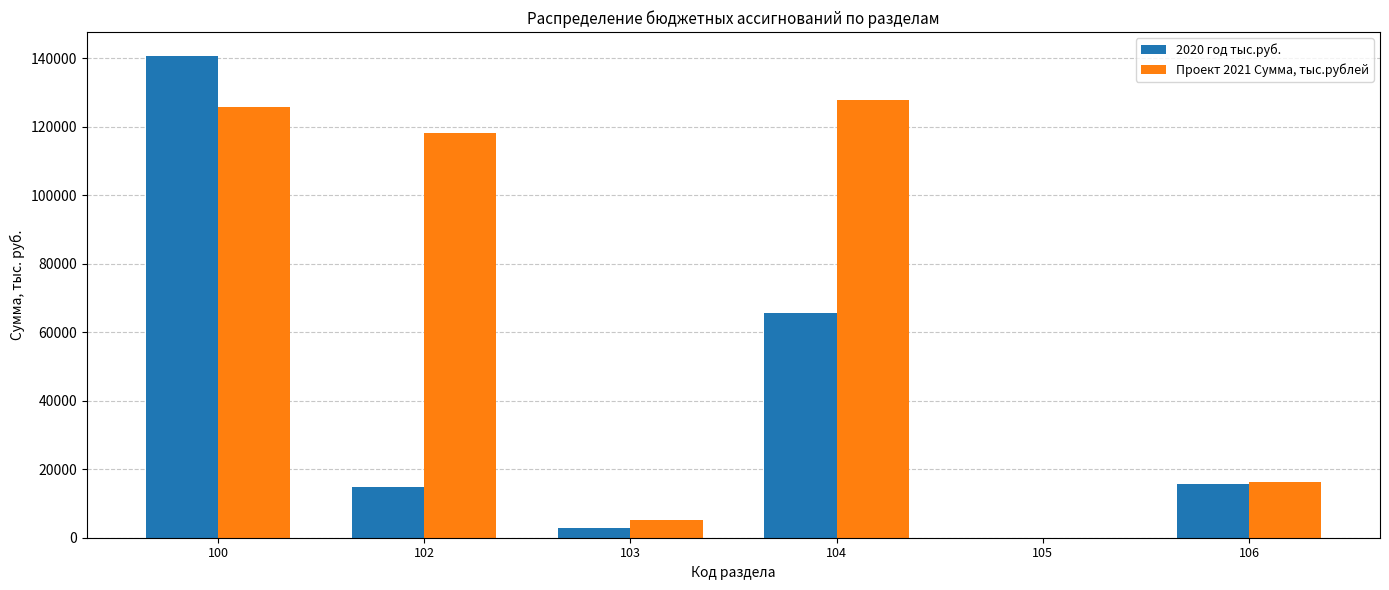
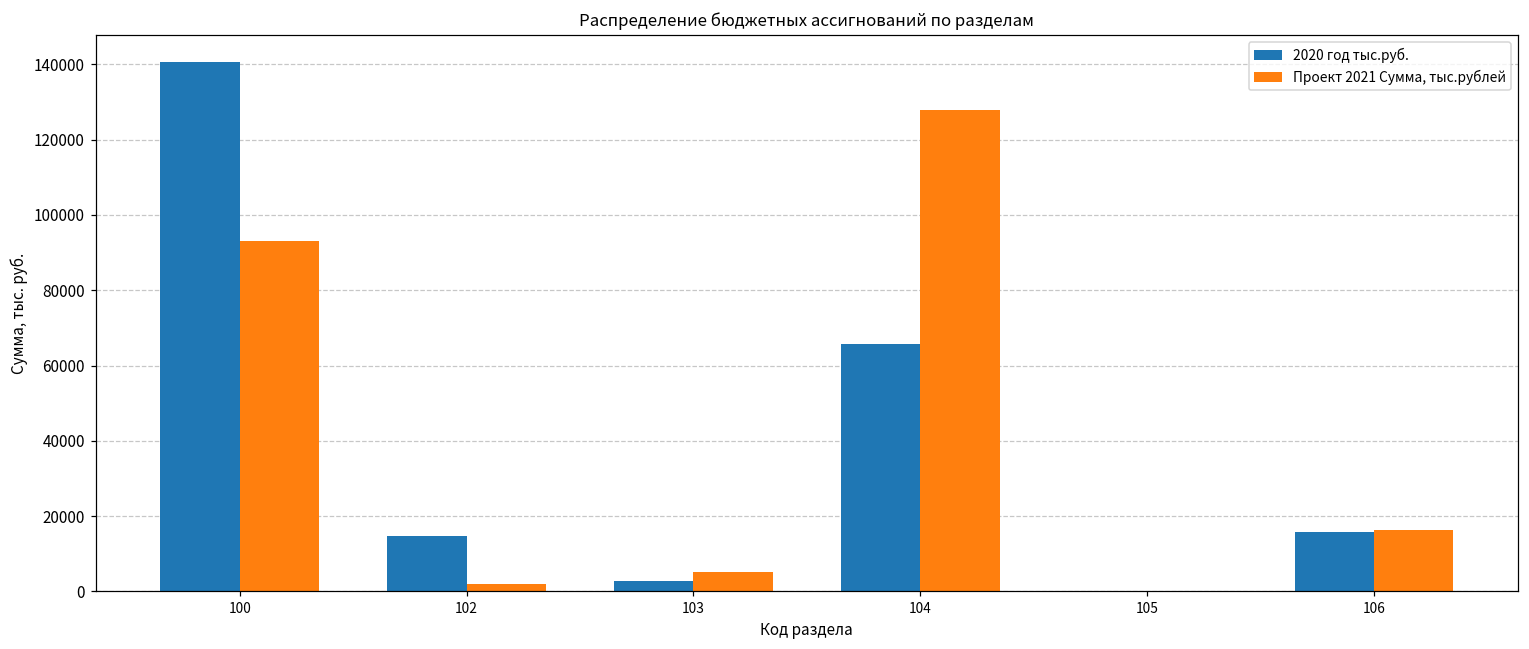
  {
    "2020 год тыс.руб.": {
      "100": 141000,
      "102": 15000,
      "103": 3000,
      "104": 66000,
      "106": 16000
    },
    "Проект 2021 Сумма, тыс.рублей": {
-     "100": 126000,
-     "102": 118000,
+     "100": 93000,
+     "102": 2000,
      "103": 5000,
      "104": 128000,
      "106": 16000
    }
  }
